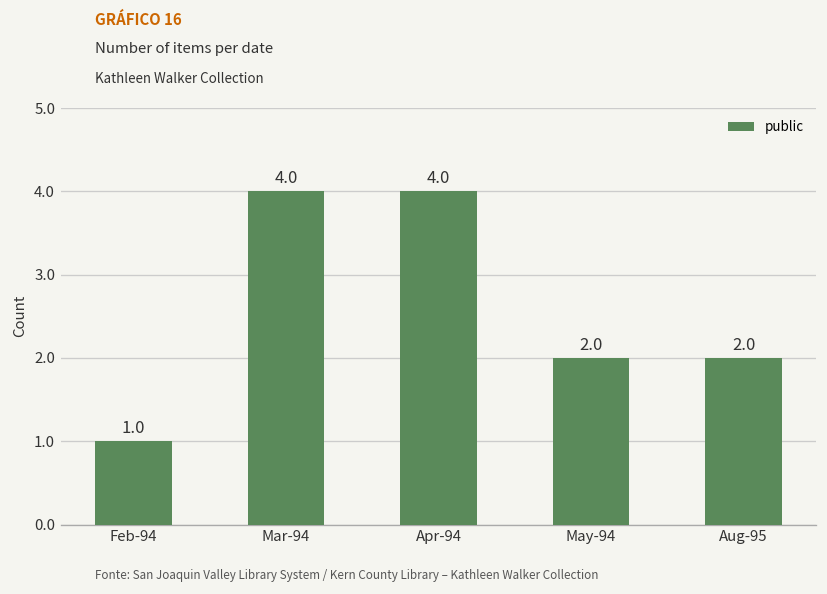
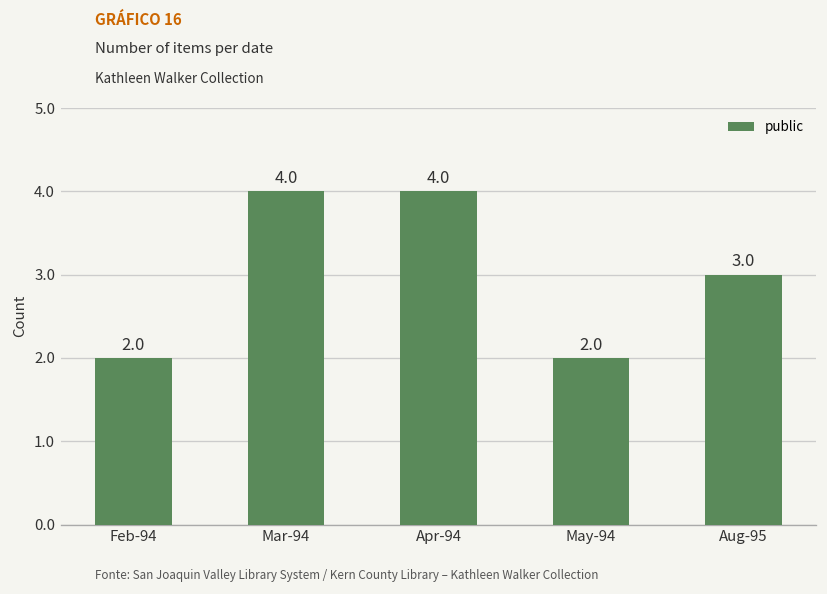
  {
-   "Feb-94": 1.0,
+   "Feb-94": 2.0,
    "Mar-94": 4.0,
    "Apr-94": 4.0,
    "May-94": 2.0,
-   "Aug-95": 2.0
+   "Aug-95": 3.0
  }
